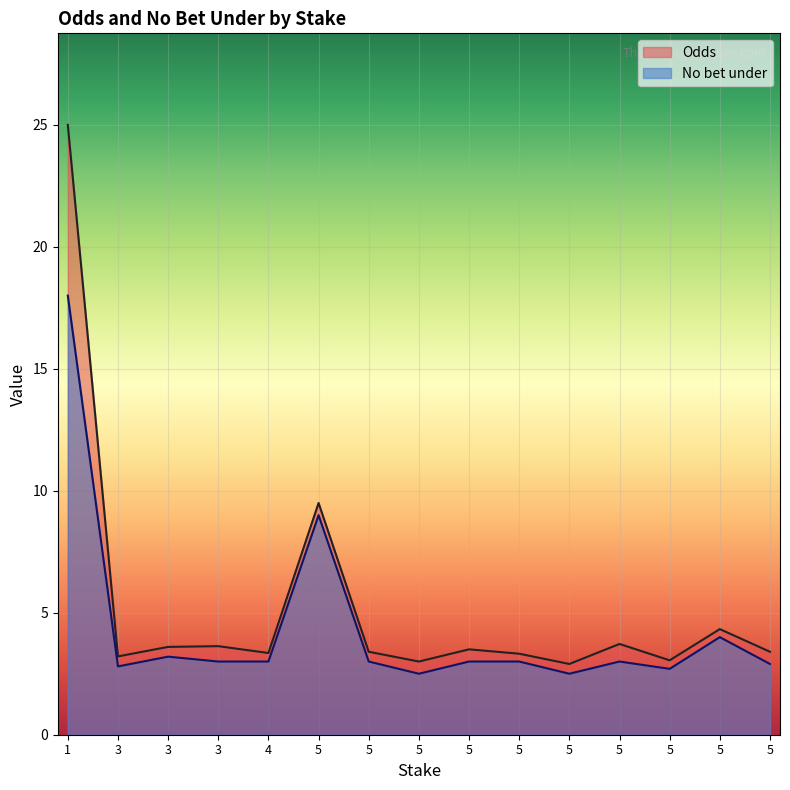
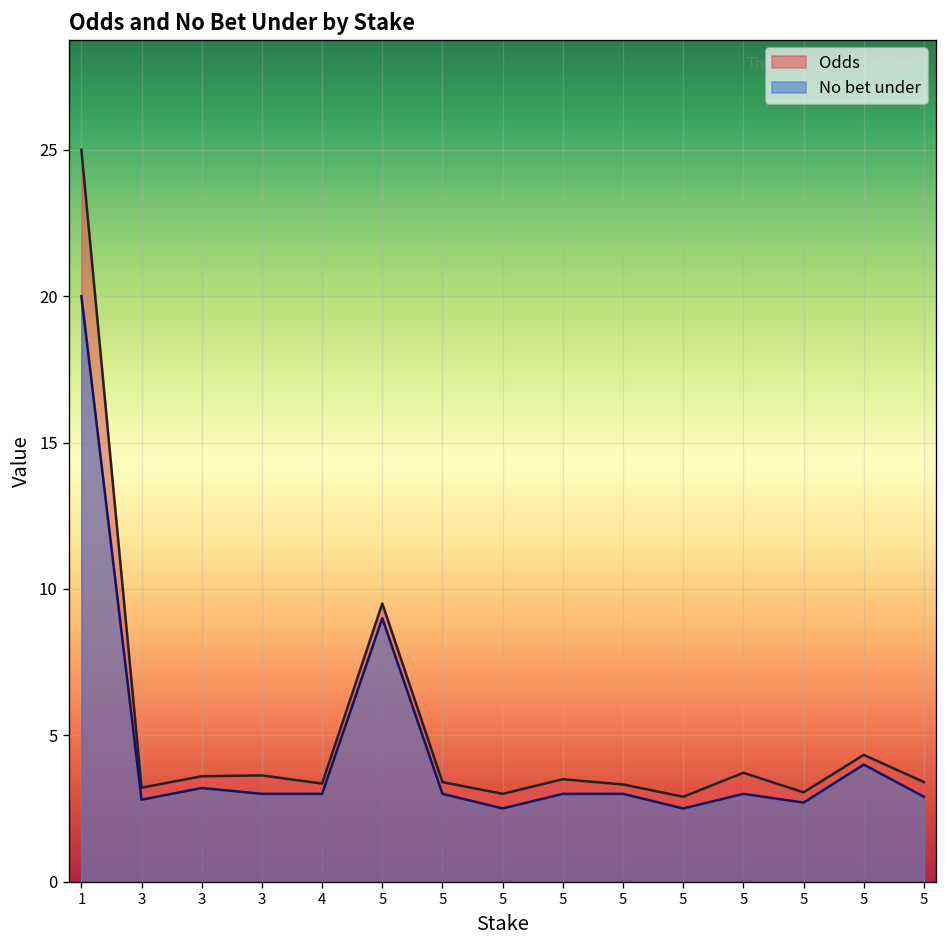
  {
    "Odds": {
      "1": 25,
      "4": 3.4
    },
    "No bet under": {
-     "1": 18,
+     "1": 20,
      "4": 3
    }
  }
